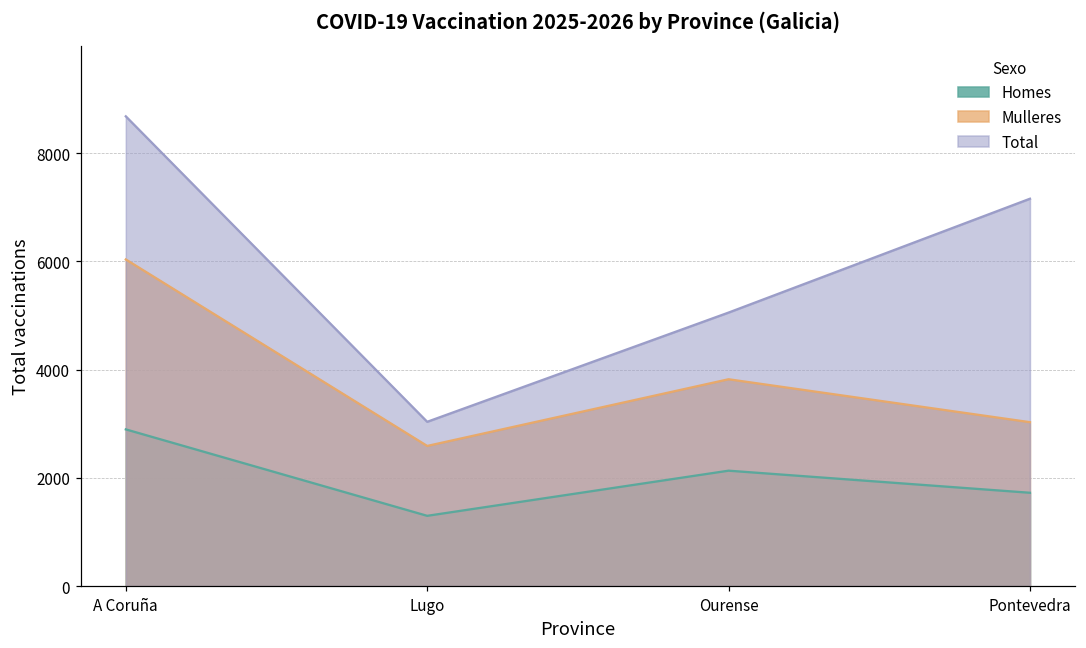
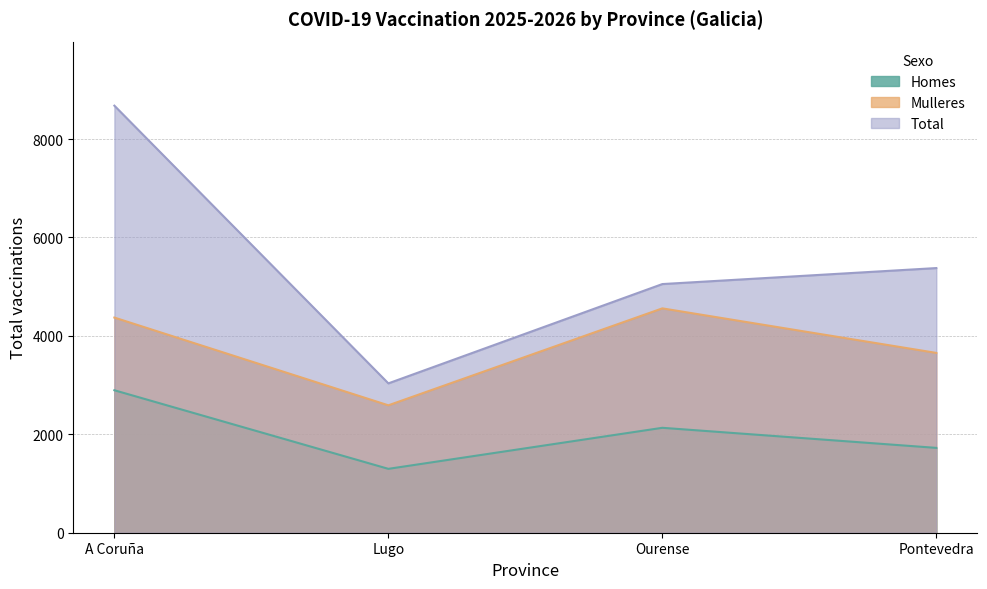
  {
    "Homes": {
      "A Coruña": 2900,
      "Lugo": 1300,
      "Ourense": 2100,
      "Pontevedra": 1700
    },
    "Mulleres": {
-     "A Coruña": 6000,
+     "A Coruña": 4400,
      "Lugo": 2600,
-     "Ourense": 3800,
-     "Pontevedra": 3000
+     "Ourense": 4600,
+     "Pontevedra": 3700
    },
    "Total": {
      "A Coruña": 8700,
      "Lugo": 3000,
      "Ourense": 5100,
-     "Pontevedra": 7200
+     "Pontevedra": 5400
    }
  }
